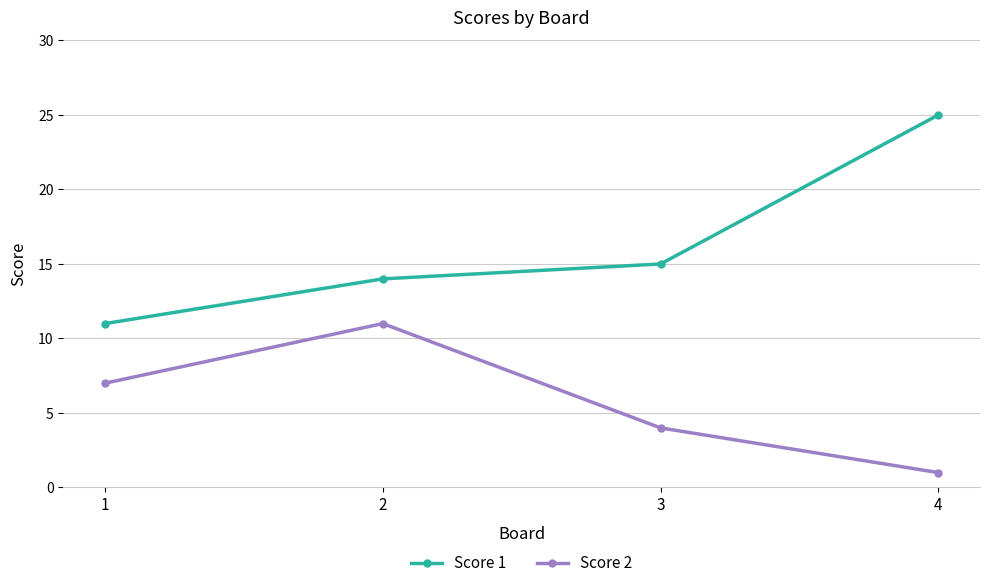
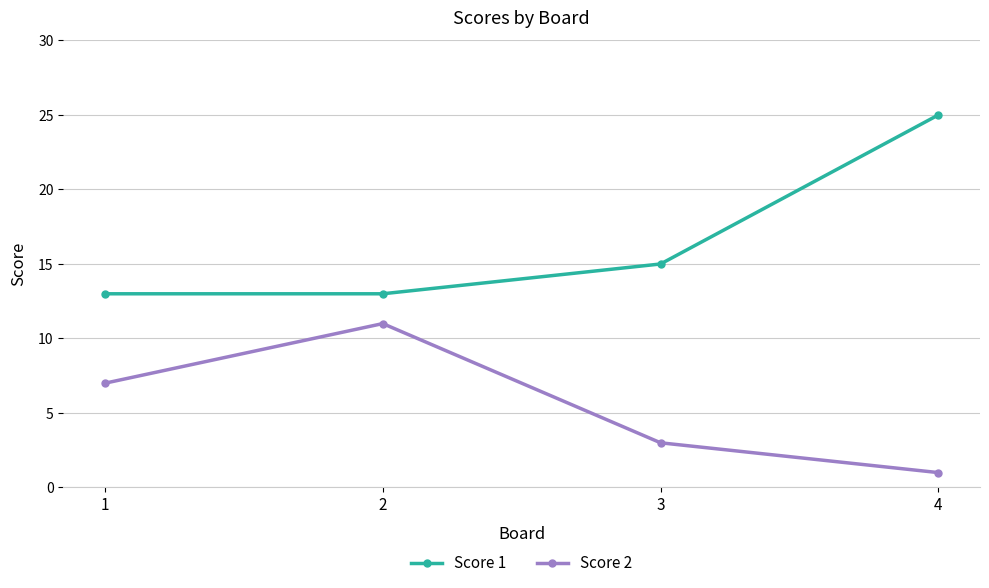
  {
    "Score 1": {
-     "1": 11,
-     "2": 14,
+     "1": 13,
+     "2": 13,
      "3": 15,
      "4": 25
    },
    "Score 2": {
      "1": 7,
      "2": 11,
-     "3": 4,
+     "3": 3,
      "4": 1
    }
  }
